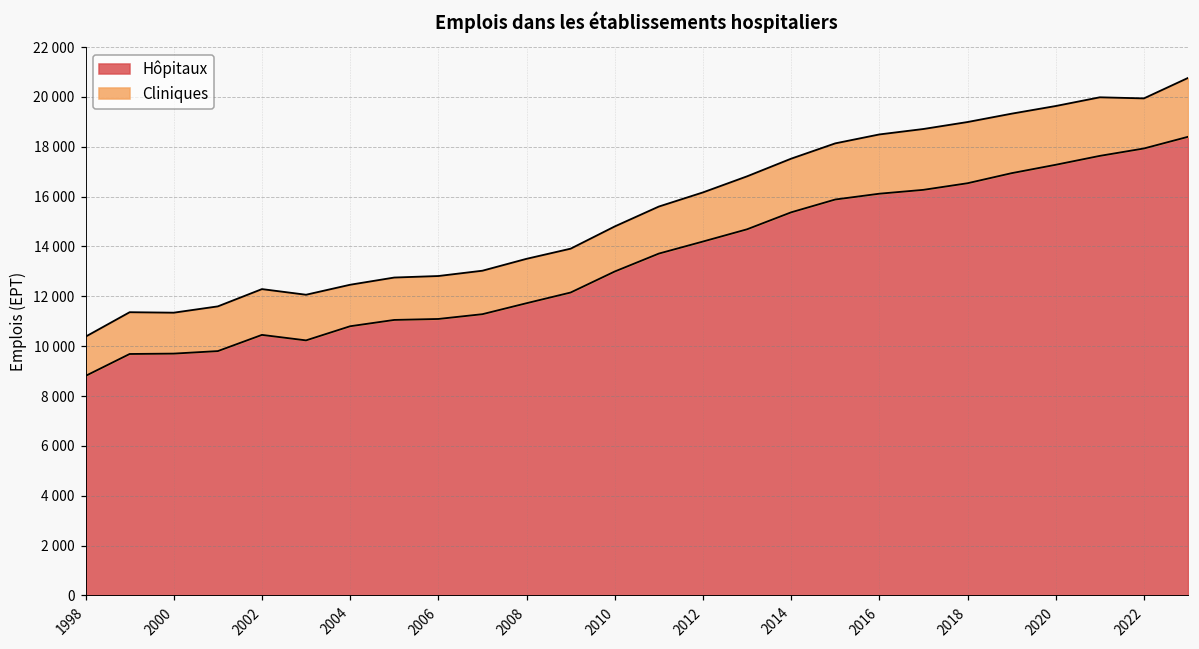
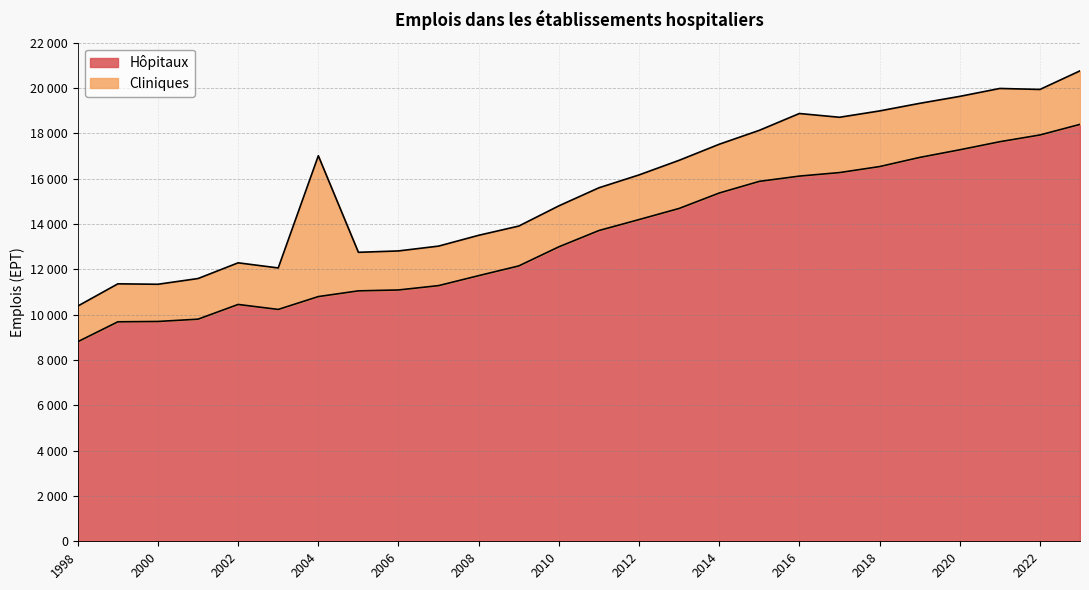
  {
    "Hôpitaux": {
      "1998": 8800,
      "2000": 9700,
      "2002": 10500,
      "2004": 10800,
      "2006": 11100,
      "2008": 11700,
      "2010": 13000,
      "2012": 14200,
      "2014": 15400,
      "2016": 16100,
      "2018": 16500,
      "2020": 17300,
      "2022": 17900
    },
    "Cliniques": {
      "1998": 1600,
      "2000": 1600,
      "2002": 1800,
-     "2004": 1700,
+     "2004": 6200,
      "2006": 1700,
      "2008": 1800,
      "2010": 1800,
      "2012": 2000,
      "2014": 2200,
-     "2016": 2400,
+     "2016": 2800,
      "2018": 2500,
      "2020": 2400,
      "2022": 2000
    }
  }
